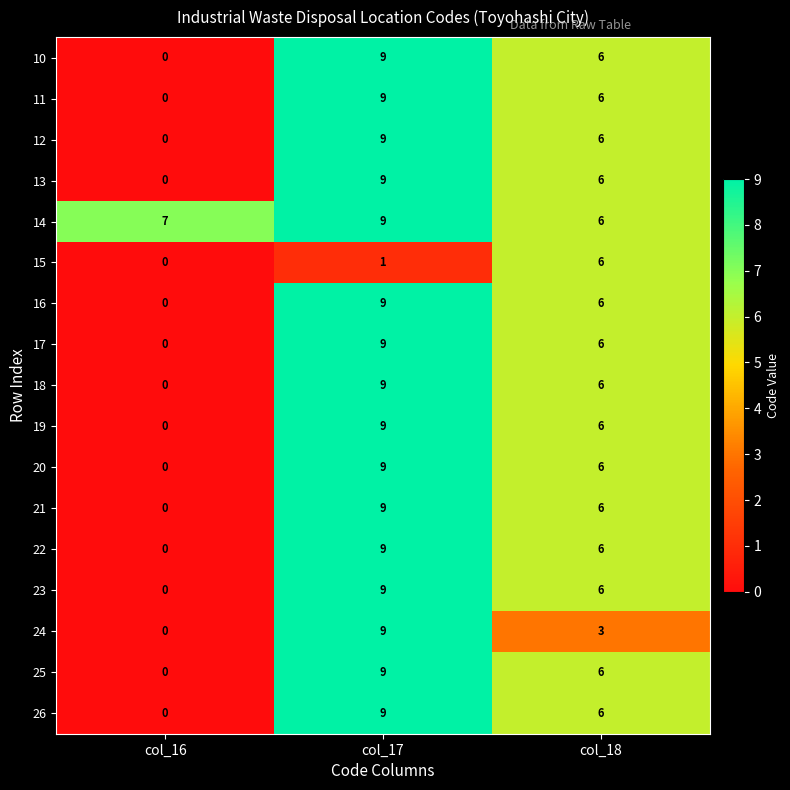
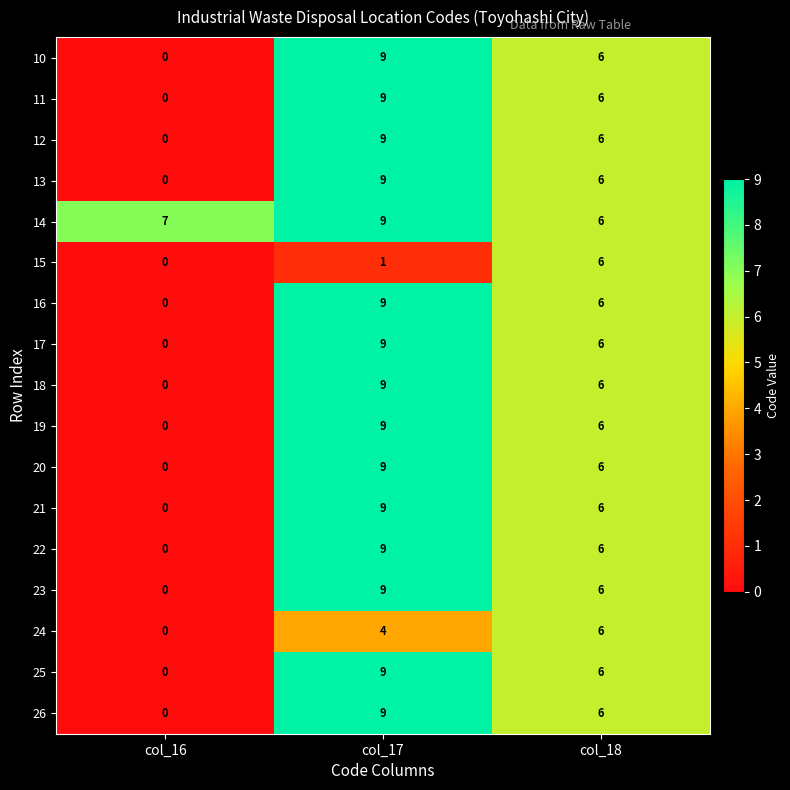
  {
    "10": {
      "col_16": 0,
      "col_17": 9,
      "col_18": 6
    },
    "11": {
      "col_16": 0,
      "col_17": 9,
      "col_18": 6
    },
    "12": {
      "col_16": 0,
      "col_17": 9,
      "col_18": 6
    },
    "13": {
      "col_16": 0,
      "col_17": 9,
      "col_18": 6
    },
    "14": {
      "col_16": 7,
      "col_17": 9,
      "col_18": 6
    },
    "15": {
      "col_16": 0,
      "col_17": 1,
      "col_18": 6
    },
    "16": {
      "col_16": 0,
      "col_17": 9,
      "col_18": 6
    },
    "17": {
      "col_16": 0,
      "col_17": 9,
      "col_18": 6
    },
    "18": {
      "col_16": 0,
      "col_17": 9,
      "col_18": 6
    },
    "19": {
      "col_16": 0,
      "col_17": 9,
      "col_18": 6
    },
    "20": {
      "col_16": 0,
      "col_17": 9,
      "col_18": 6
    },
    "21": {
      "col_16": 0,
      "col_17": 9,
      "col_18": 6
    },
    "22": {
      "col_16": 0,
      "col_17": 9,
      "col_18": 6
    },
    "23": {
      "col_16": 0,
      "col_17": 9,
      "col_18": 6
    },
    "24": {
      "col_16": 0,
-     "col_17": 9,
-     "col_18": 3
+     "col_17": 4,
+     "col_18": 6
    },
    "25": {
      "col_16": 0,
      "col_17": 9,
      "col_18": 6
    },
    "26": {
      "col_16": 0,
      "col_17": 9,
      "col_18": 6
    }
  }
